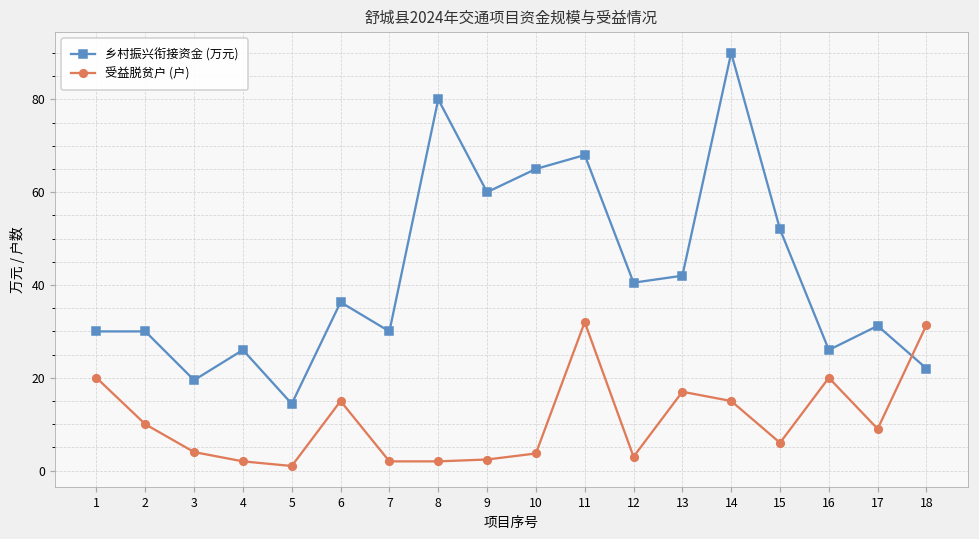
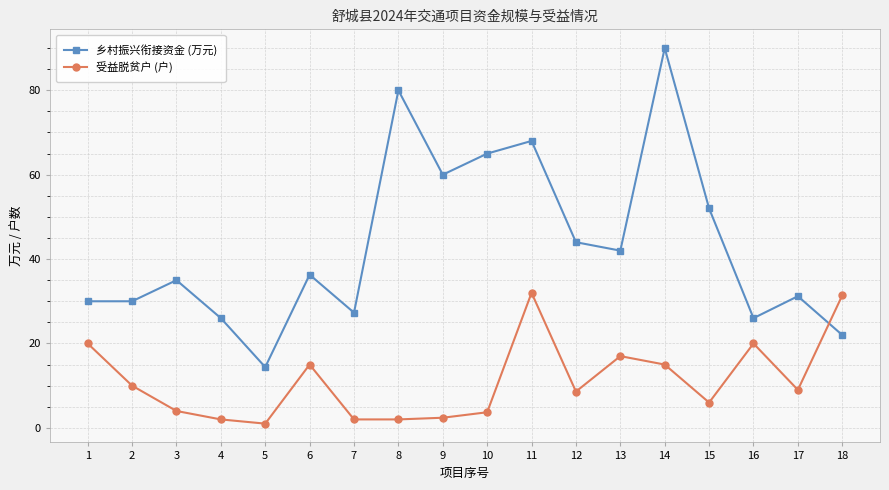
  {
    "乡村振兴衔接资金 (万元)": {
      "1": 30,
      "2": 30,
-     "3": 20,
+     "3": 35,
      "4": 26,
      "5": 14,
      "6": 36,
-     "7": 30,
+     "7": 27,
      "8": 80,
      "9": 60,
      "10": 65,
      "11": 68,
-     "12": 41,
+     "12": 44,
      "13": 42,
      "14": 90,
      "15": 52,
      "16": 26,
      "17": 31,
      "18": 22
    },
    "受益脱贫户 (户)": {
      "1": 20,
      "2": 10,
      "3": 4,
      "4": 2,
      "5": 1,
      "6": 15,
      "7": 2,
      "8": 2,
      "9": 2,
      "10": 4,
      "11": 32,
-     "12": 3,
+     "12": 9,
      "13": 17,
      "14": 15,
      "15": 6,
      "16": 20,
      "17": 9,
      "18": 31
    }
  }
